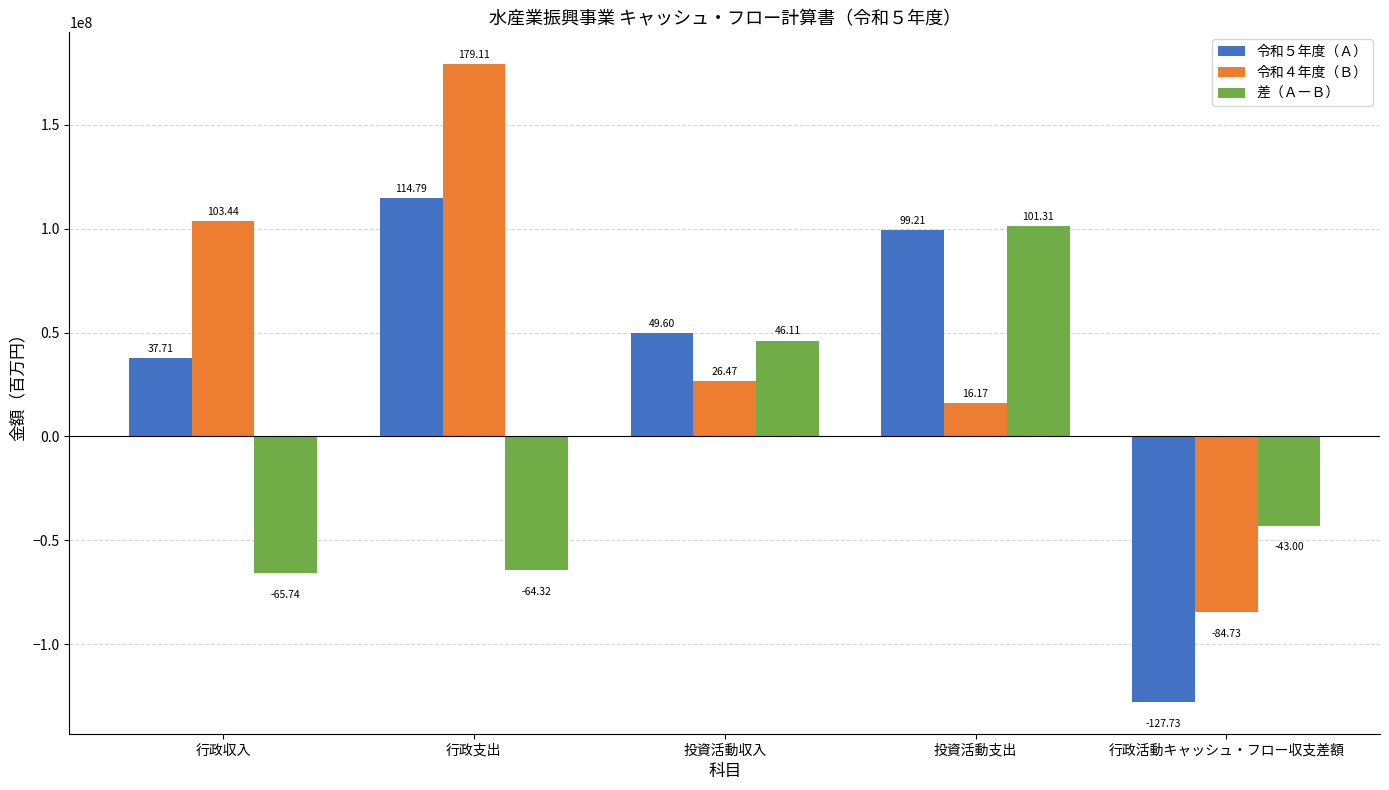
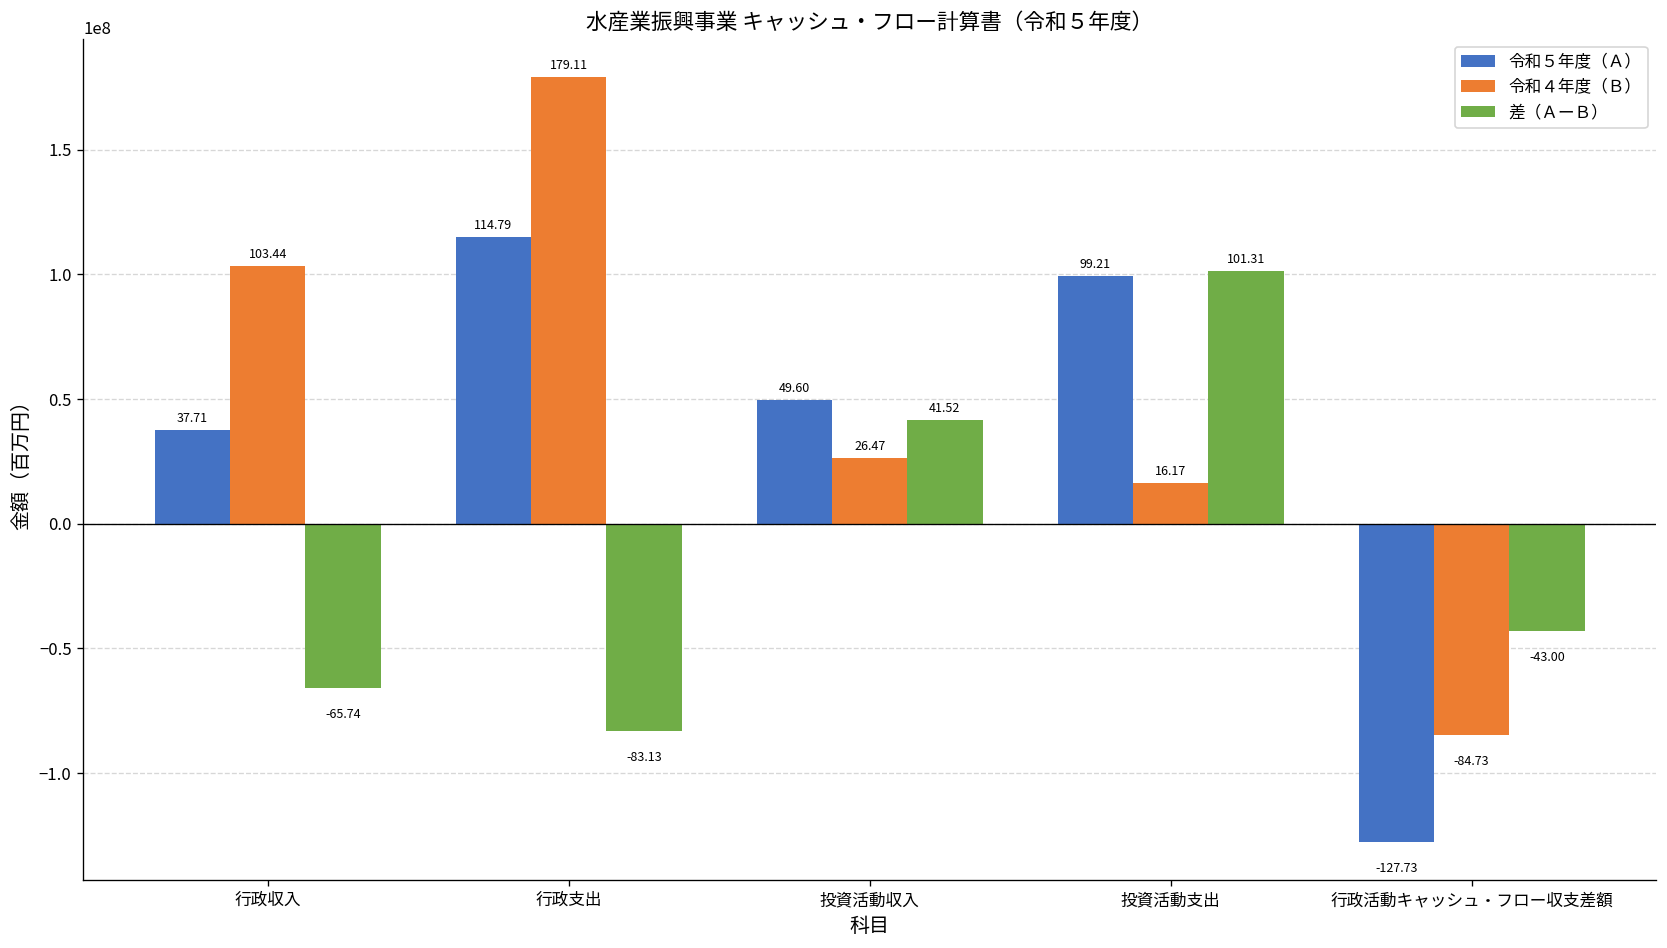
  {
    "差（ＡーＢ）": {
-     "行政支出": -64.32,
-     "投資活動収入": 46.11
+     "行政支出": -83.13,
+     "投資活動収入": 41.52
    }
  }
